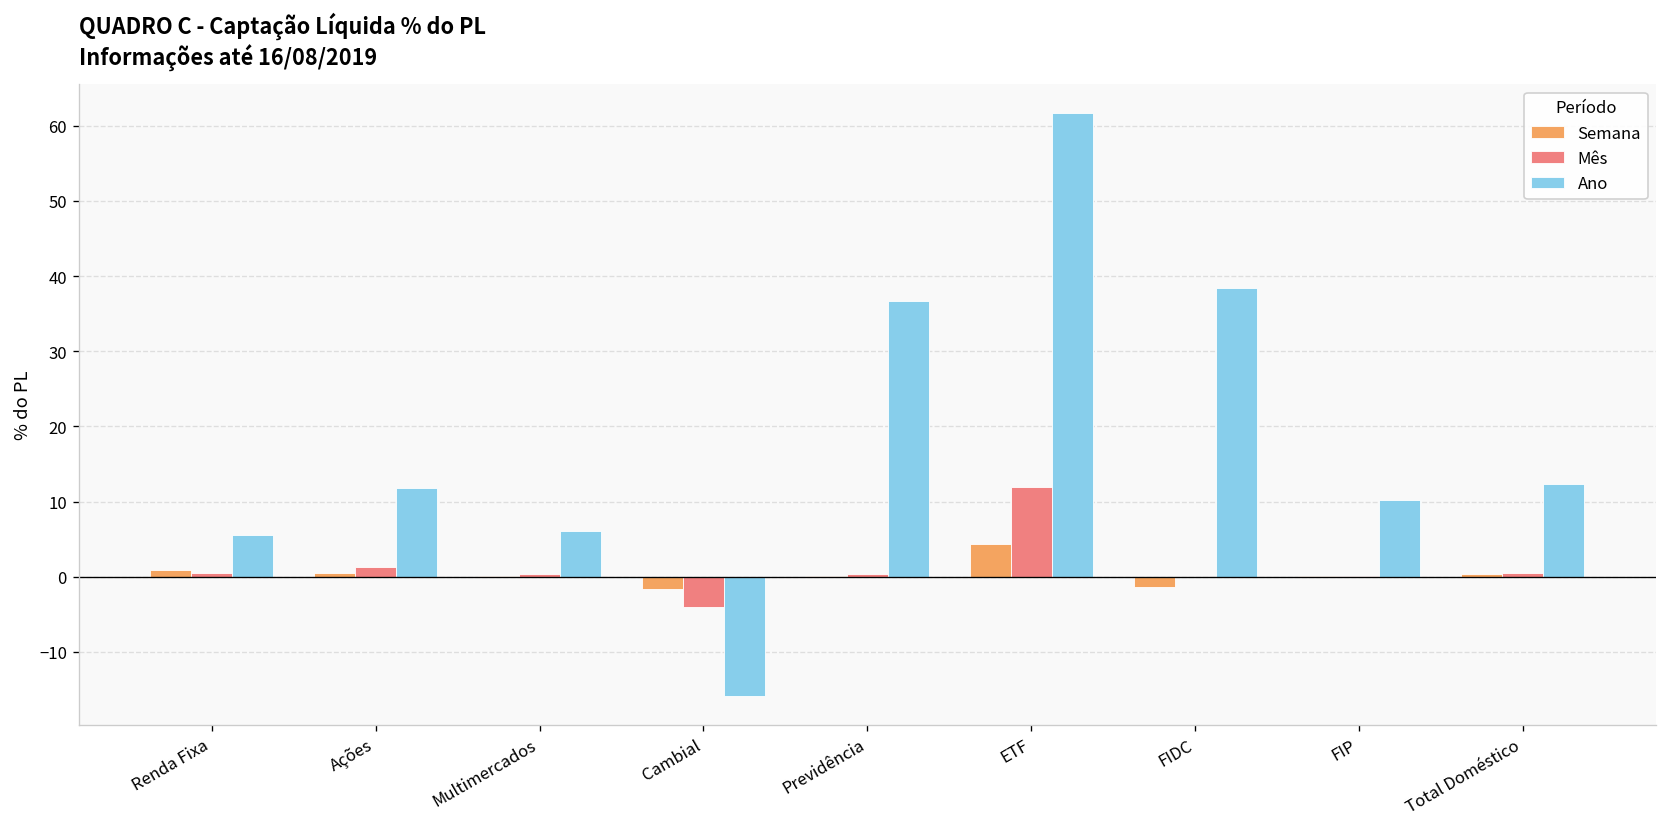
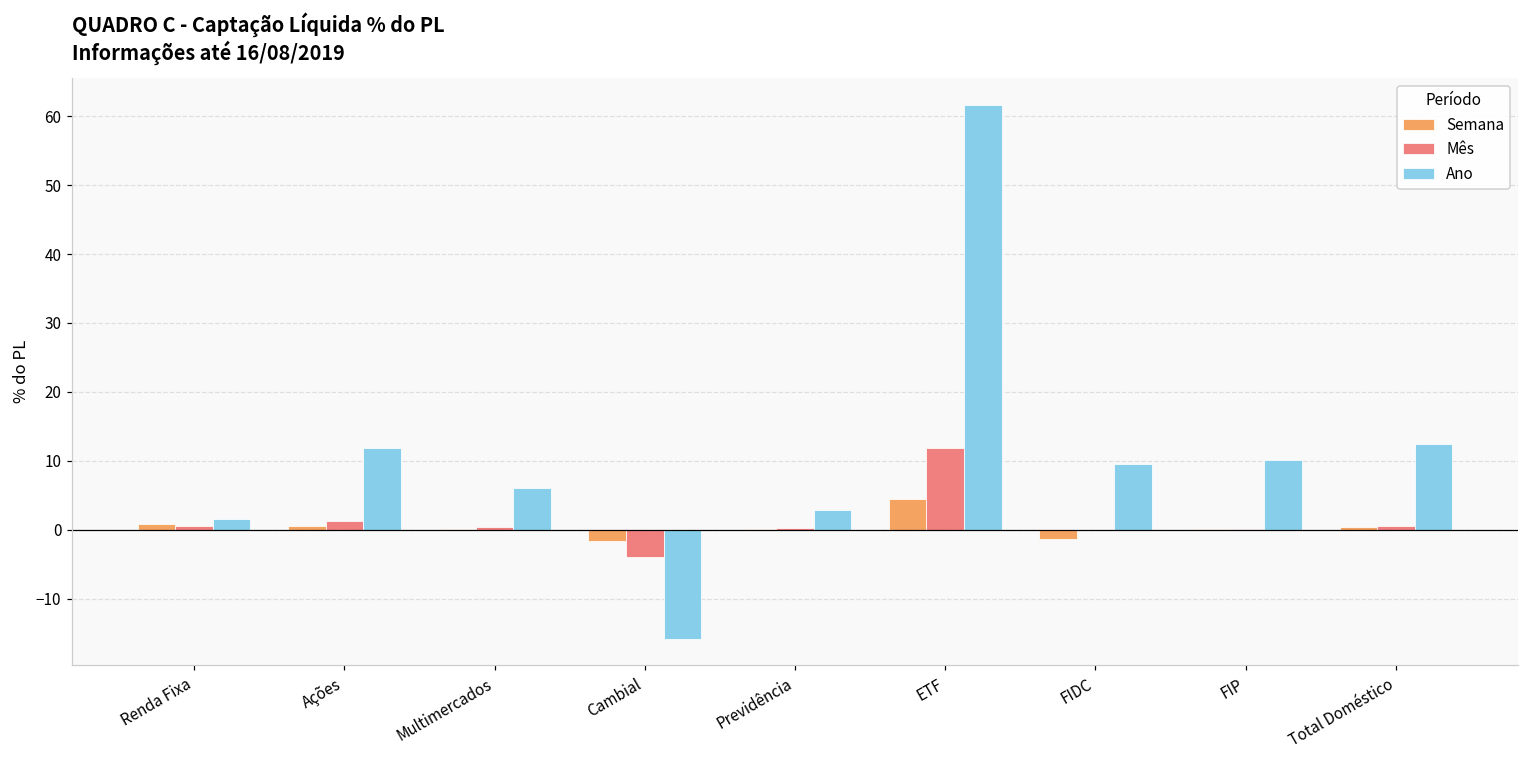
  {
    "Ano": {
-     "Renda Fixa": 6,
+     "Renda Fixa": 1,
      "Ações": 12,
      "Multimercados": 6,
      "Cambial": -16,
-     "Previdência": 37,
+     "Previdência": 3,
      "ETF": 62,
-     "FIDC": 38,
+     "FIDC": 10,
      "FIP": 10,
      "Total Doméstico": 12
    }
  }
